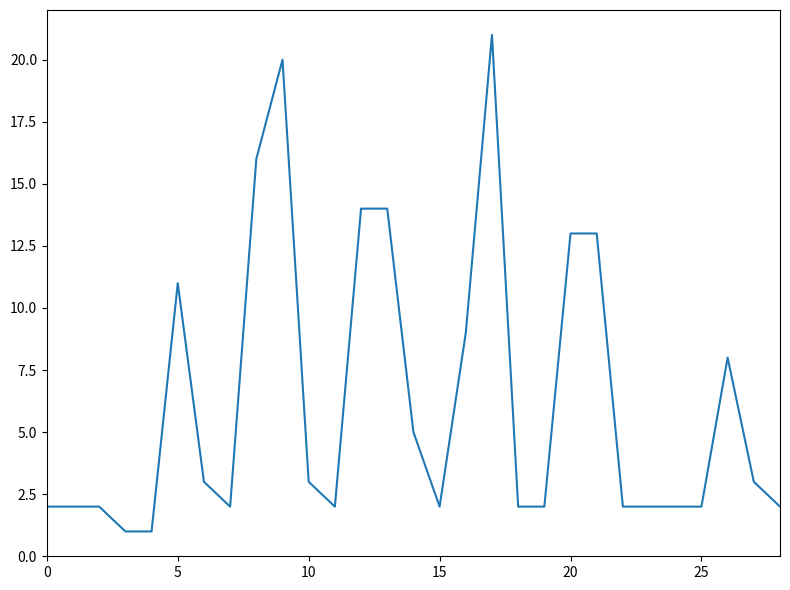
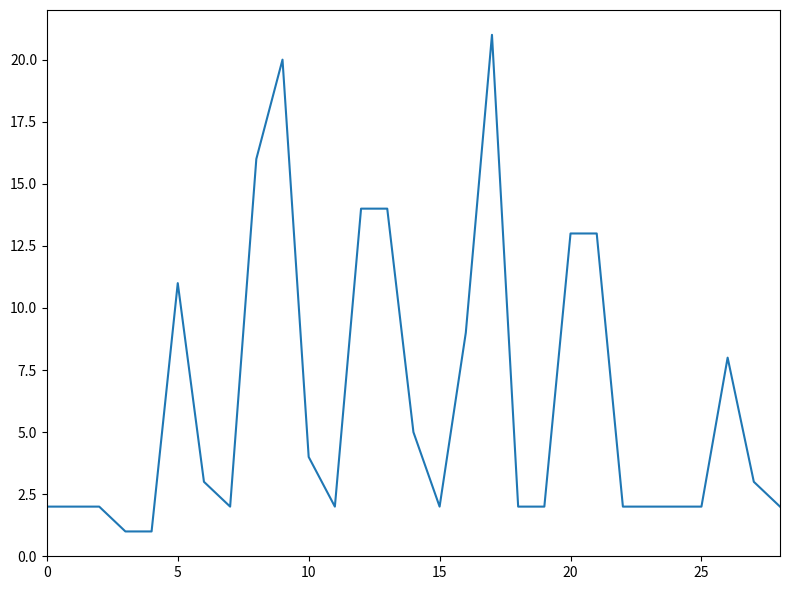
  {
    "0": 2,
    "5": 11,
-   "10": 3,
+   "10": 4,
    "15": 2,
    "20": 13,
    "25": 2
  }
